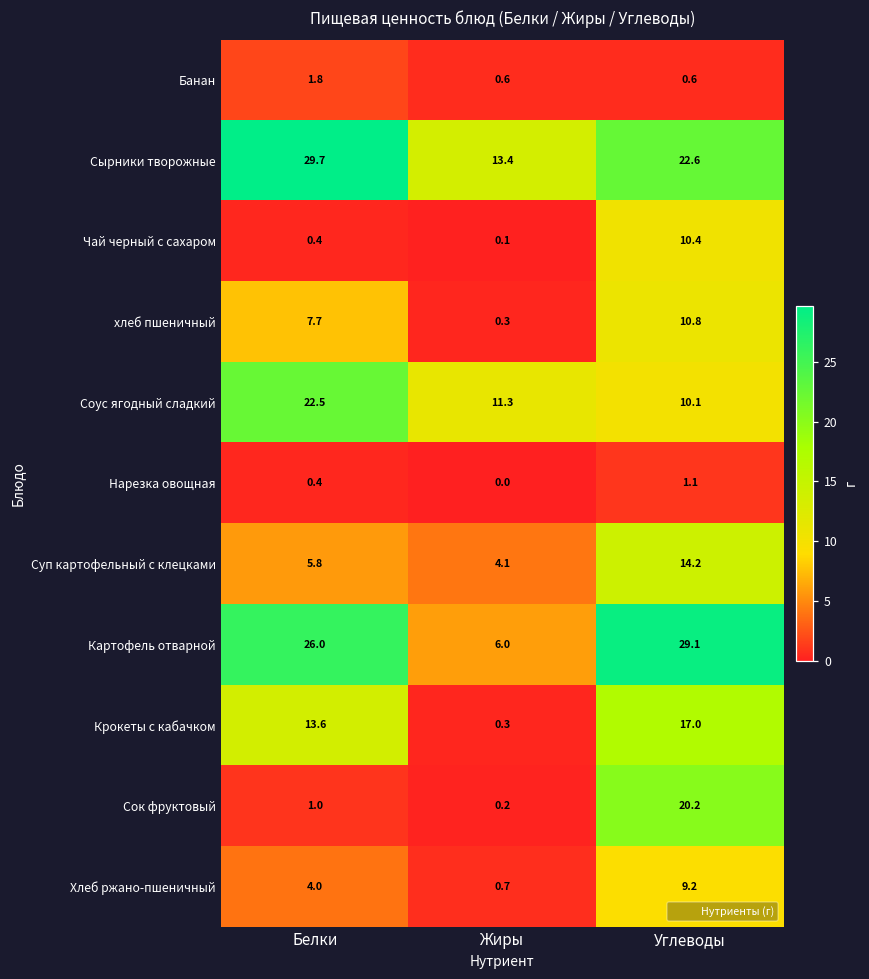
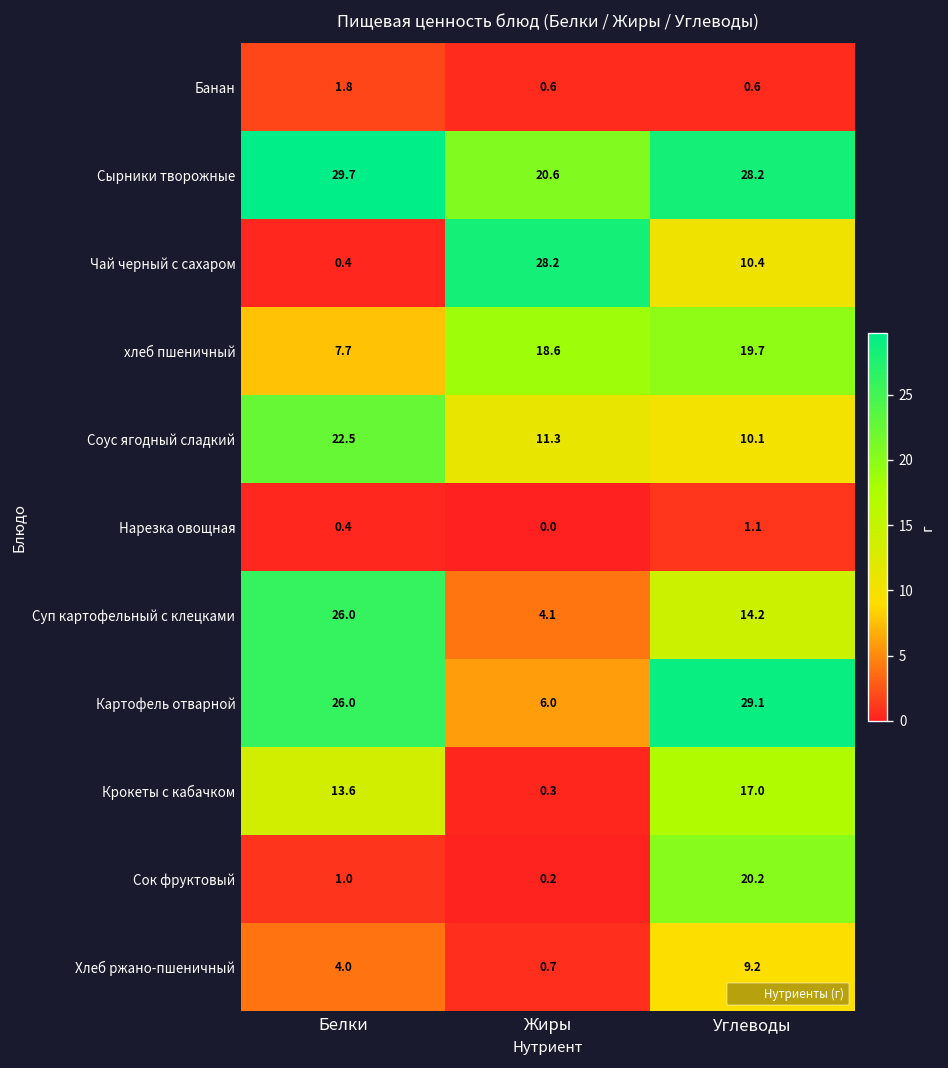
  {
    "Банан": {
      "Белки": 1.8,
      "Жиры": 0.6,
      "Углеводы": 0.6
    },
    "Сырники творожные": {
      "Белки": 29.7,
-     "Жиры": 13.4,
-     "Углеводы": 22.6
+     "Жиры": 20.6,
+     "Углеводы": 28.2
    },
    "Чай черный с сахаром": {
      "Белки": 0.4,
-     "Жиры": 0.1,
+     "Жиры": 28.2,
      "Углеводы": 10.4
    },
    "хлеб пшеничный": {
      "Белки": 7.7,
-     "Жиры": 0.3,
-     "Углеводы": 10.8
+     "Жиры": 18.6,
+     "Углеводы": 19.7
    },
    "Соус ягодный сладкий": {
      "Белки": 22.5,
      "Жиры": 11.3,
      "Углеводы": 10.1
    },
    "Нарезка овощная": {
      "Белки": 0.4,
      "Жиры": 0.0,
      "Углеводы": 1.1
    },
    "Суп картофельный с клецками": {
-     "Белки": 5.8,
+     "Белки": 26.0,
      "Жиры": 4.1,
      "Углеводы": 14.2
    },
    "Картофель отварной": {
      "Белки": 26.0,
      "Жиры": 6.0,
      "Углеводы": 29.1
    },
    "Крокеты с кабачком": {
      "Белки": 13.6,
      "Жиры": 0.3,
      "Углеводы": 17.0
    },
    "Сок фруктовый": {
      "Белки": 1.0,
      "Жиры": 0.2,
      "Углеводы": 20.2
    },
    "Хлеб ржано-пшеничный": {
      "Белки": 4.0,
      "Жиры": 0.7,
      "Углеводы": 9.2
    }
  }
